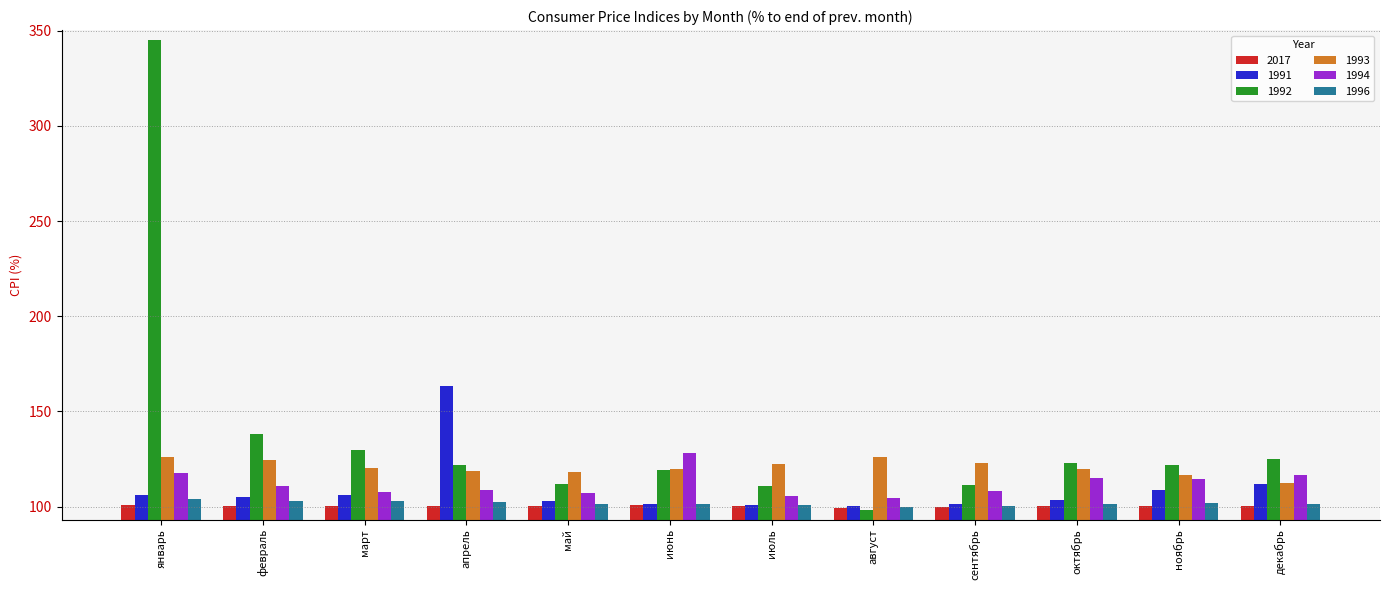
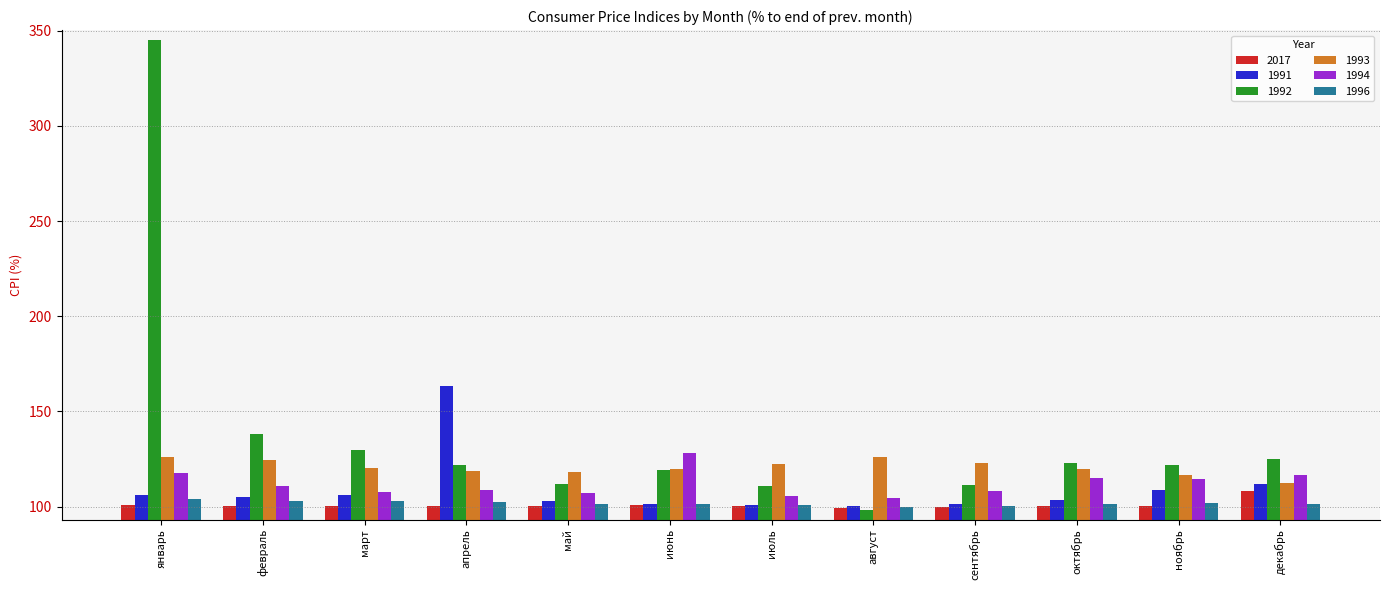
  {
    "2017": {
      "январь": 101,
      "февраль": 100,
      "март": 100,
      "апрель": 100,
      "май": 100,
      "июнь": 101,
      "июль": 100,
      "август": 99,
      "сентябрь": 100,
      "октябрь": 100,
      "ноябрь": 100,
-     "декабрь": 100
+     "декабрь": 108
    },
    "1991": {
      "январь": 106,
      "февраль": 105,
      "март": 106,
      "апрель": 164,
      "май": 103,
      "июнь": 101,
      "июль": 101,
      "август": 101,
      "сентябрь": 101,
      "октябрь": 104,
      "ноябрь": 109,
      "декабрь": 112
    },
    "1992": {
      "январь": 345,
      "февраль": 138,
      "март": 130,
      "апрель": 122,
      "май": 112,
      "июнь": 119,
      "июль": 111,
      "август": 98,
      "сентябрь": 112,
      "октябрь": 123,
      "ноябрь": 122,
      "декабрь": 125
    },
    "1993": {
      "январь": 126,
      "февраль": 125,
      "март": 120,
      "апрель": 119,
      "май": 118,
      "июнь": 120,
      "июль": 122,
      "август": 126,
      "сентябрь": 123,
      "октябрь": 120,
      "ноябрь": 116,
      "декабрь": 113
    },
    "1994": {
      "январь": 118,
      "февраль": 111,
      "март": 107,
      "апрель": 108,
      "май": 107,
      "июнь": 128,
      "июль": 105,
      "август": 105,
      "сентябрь": 108,
      "октябрь": 115,
      "ноябрь": 115,
      "декабрь": 116
    },
    "1996": {
      "январь": 104,
      "февраль": 103,
      "март": 103,
      "апрель": 102,
      "май": 102,
      "июнь": 101,
      "июль": 101,
      "август": 100,
      "сентябрь": 100,
      "октябрь": 101,
      "ноябрь": 102,
      "декабрь": 101
    }
  }
